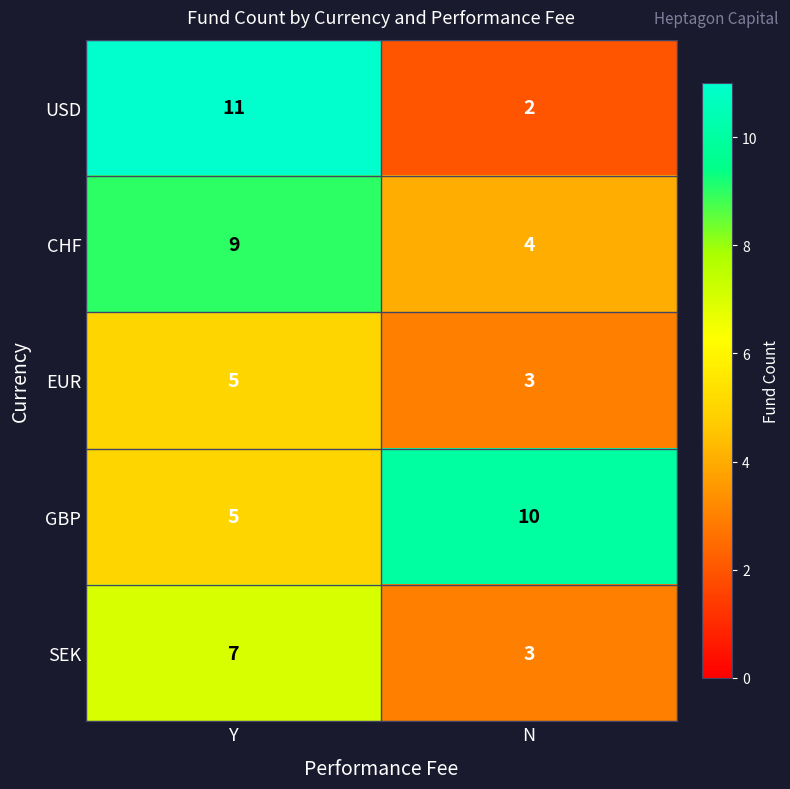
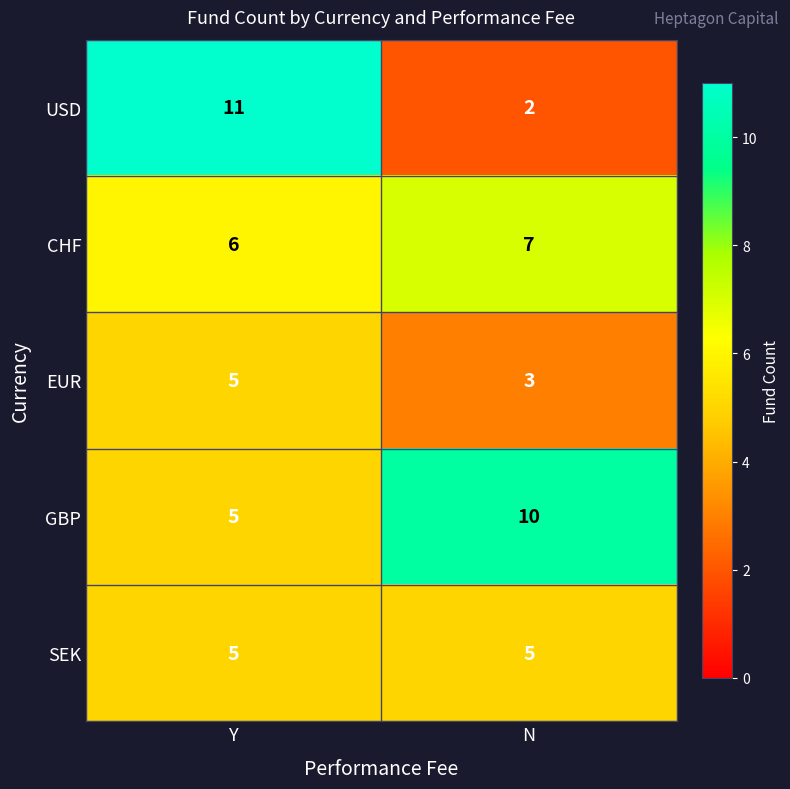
  {
    "USD": {
      "Y": 11,
      "N": 2
    },
    "CHF": {
-     "Y": 9,
-     "N": 4
+     "Y": 6,
+     "N": 7
    },
    "EUR": {
      "Y": 5,
      "N": 3
    },
    "GBP": {
      "Y": 5,
      "N": 10
    },
    "SEK": {
-     "Y": 7,
-     "N": 3
+     "Y": 5,
+     "N": 5
    }
  }
